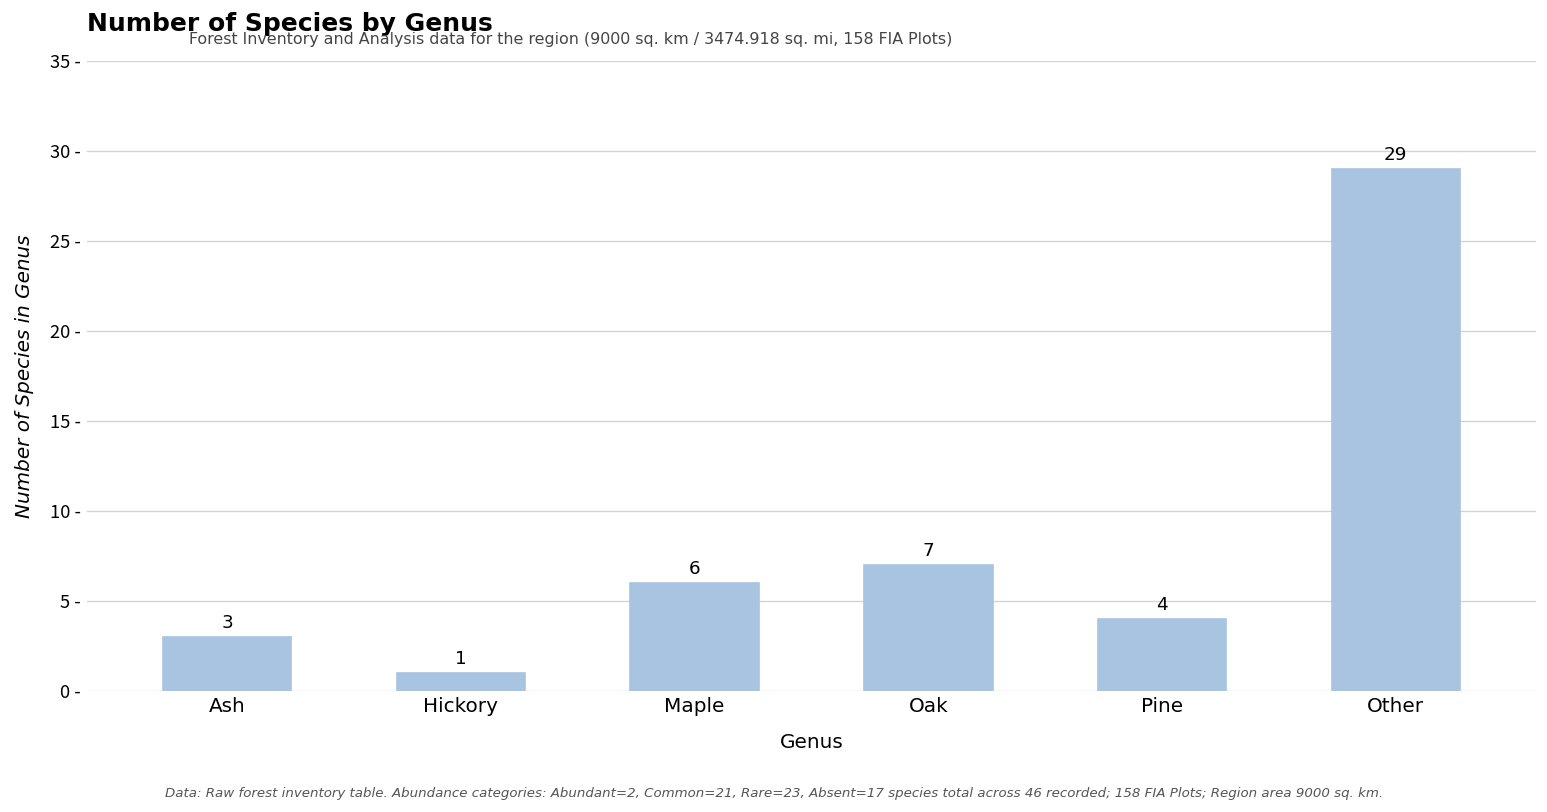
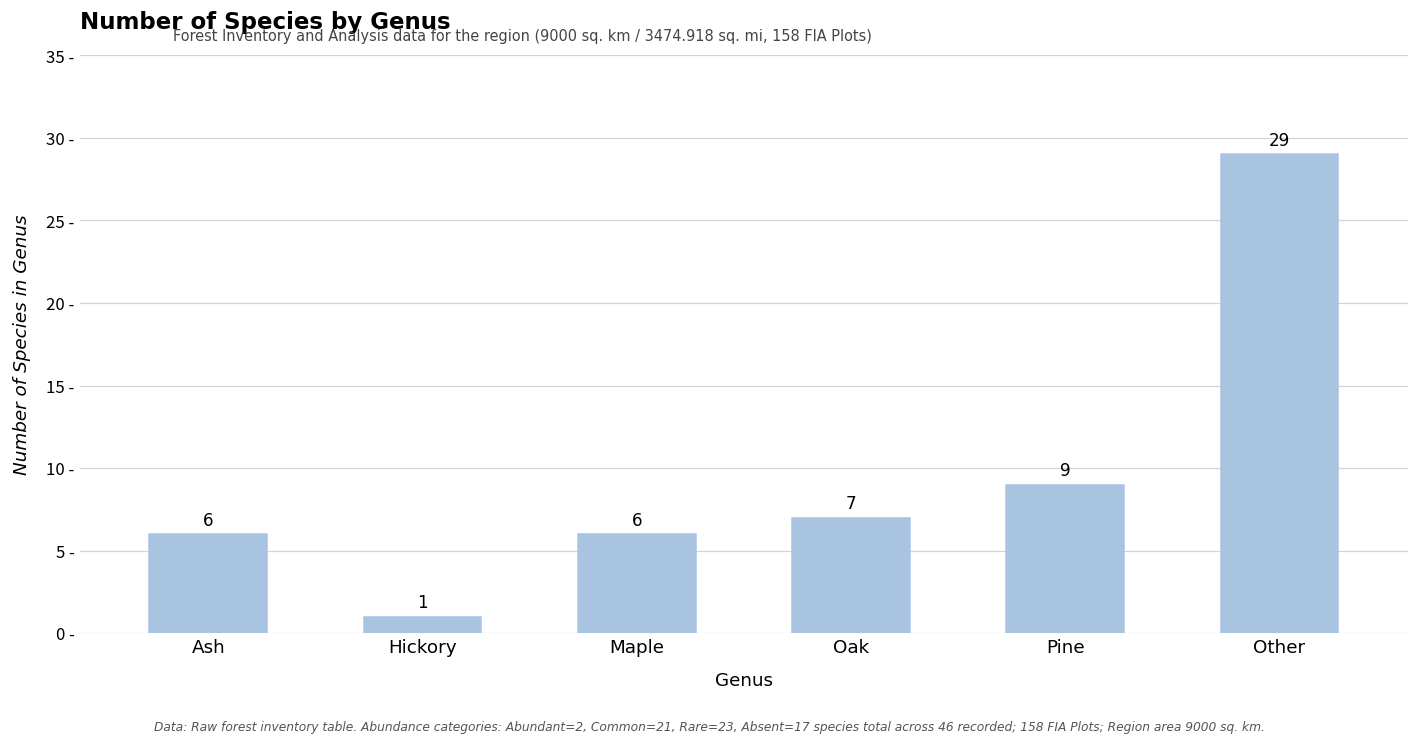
  {
-   "Ash": 3,
+   "Ash": 6,
    "Hickory": 1,
    "Maple": 6,
    "Oak": 7,
-   "Pine": 4,
+   "Pine": 9,
    "Other": 29
  }
